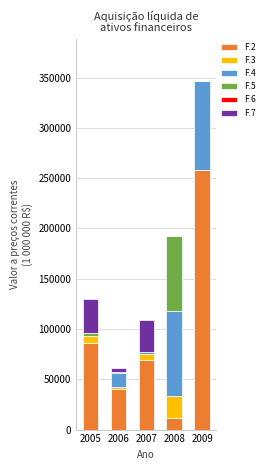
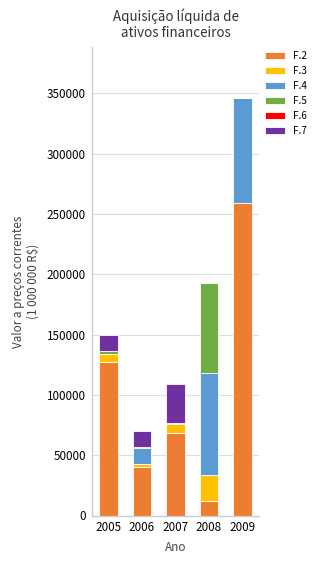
  {
    "F.2": {
-     "2005": 87000,
+     "2005": 127000,
      "2006": 40000,
      "2007": 69000,
      "2008": 12000,
      "2009": 259000
    },
    "F.3": {
      "2005": 6000,
      "2007": 7000,
      "2008": 21000,
      "2009": 0
    },
    "F.4": {
      "2006": 13000,
      "2008": 85000,
      "2009": 88000
    },
    "F.6": {
      "2007": 0,
      "2008": 75000,
      "2009": 0
    },
    "F.7": {
-     "2005": 34000,
-     "2006": 4000,
+     "2005": 13000,
+     "2006": 13000,
      "2007": 32000,
      "2008": 0,
      "2009": 0
    }
  }
